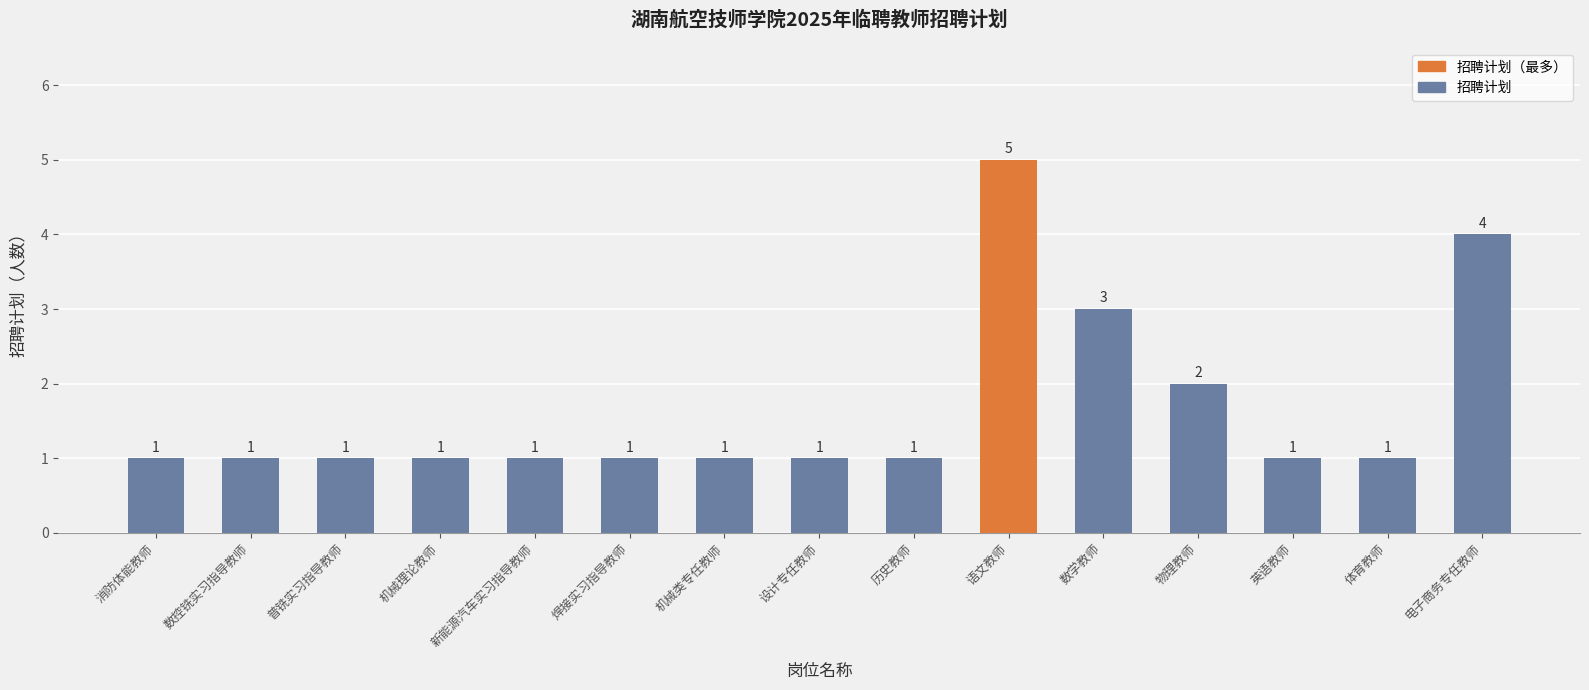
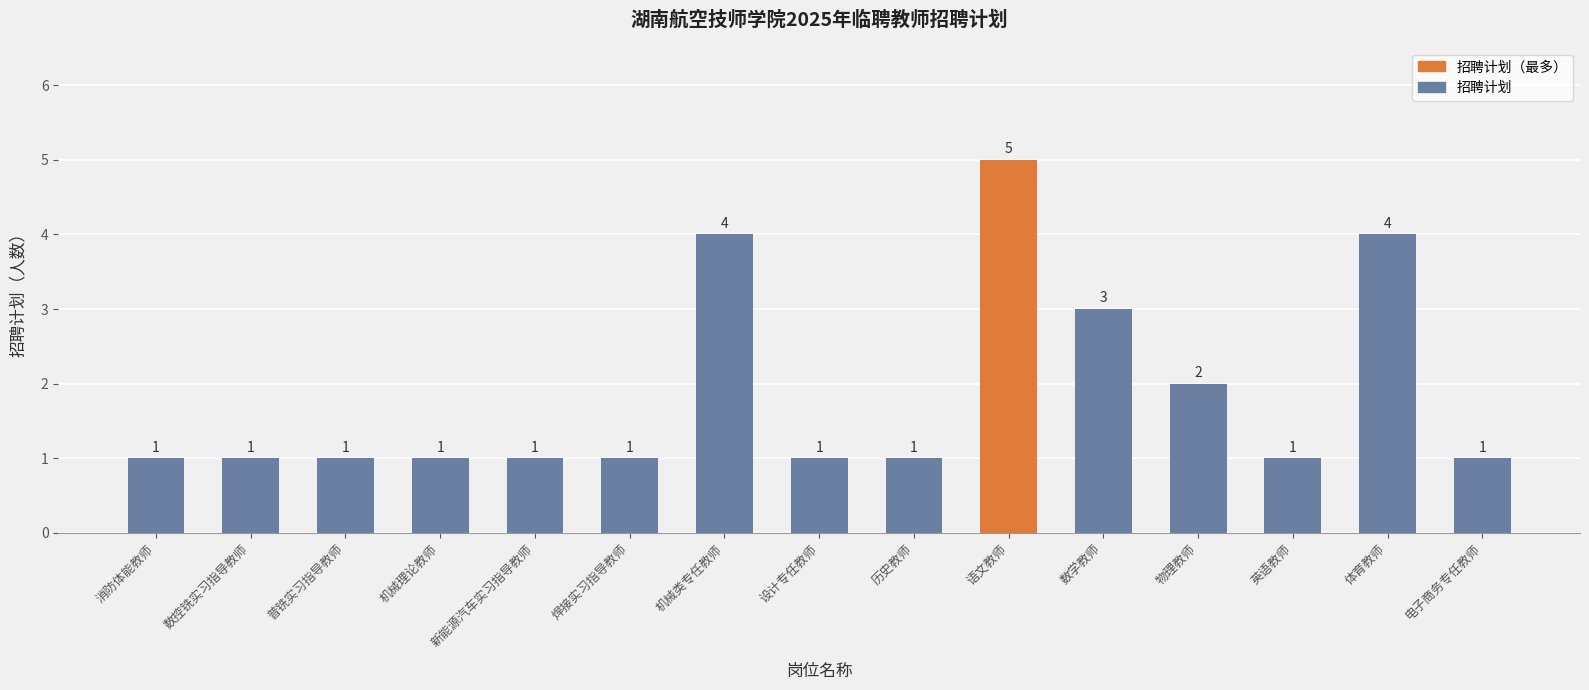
  {
    "消防体能教师": 1,
    "数控铣实习指导教师": 1,
    "普铣实习指导教师": 1,
    "机械理论教师": 1,
    "新能源汽车实习指导教师": 1,
    "焊接实习指导教师": 1,
-   "机械类专任教师": 1,
+   "机械类专任教师": 4,
    "设计专任教师": 1,
    "历史教师": 1,
    "语文教师": 5,
    "数学教师": 3,
    "物理教师": 2,
    "英语教师": 1,
-   "体育教师": 1,
-   "电子商务专任教师": 4
+   "体育教师": 4,
+   "电子商务专任教师": 1
  }
